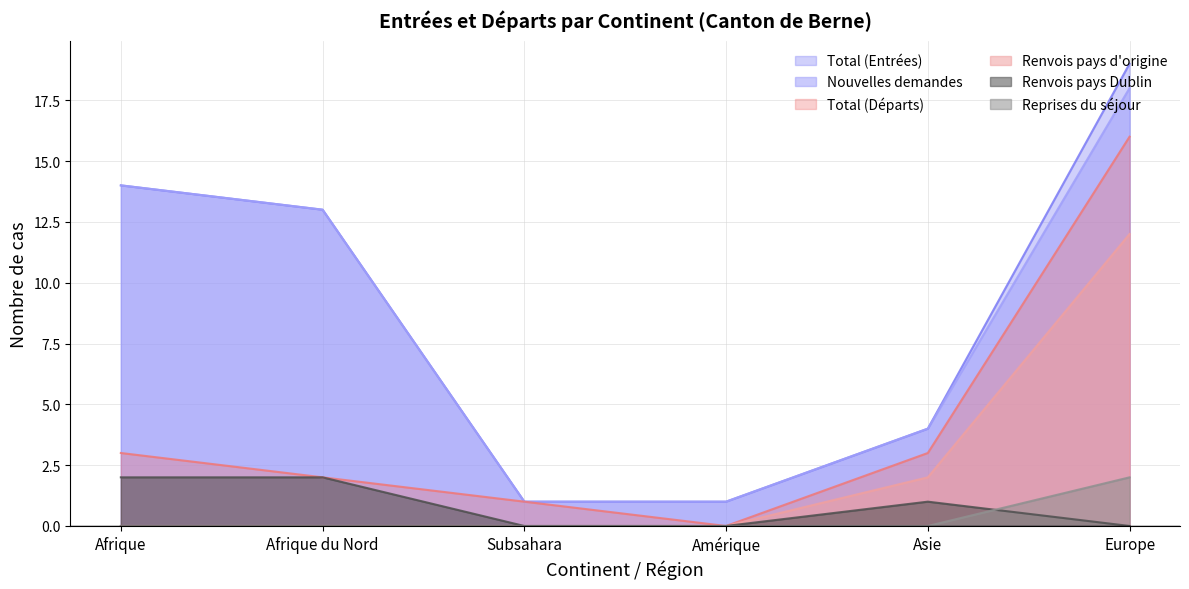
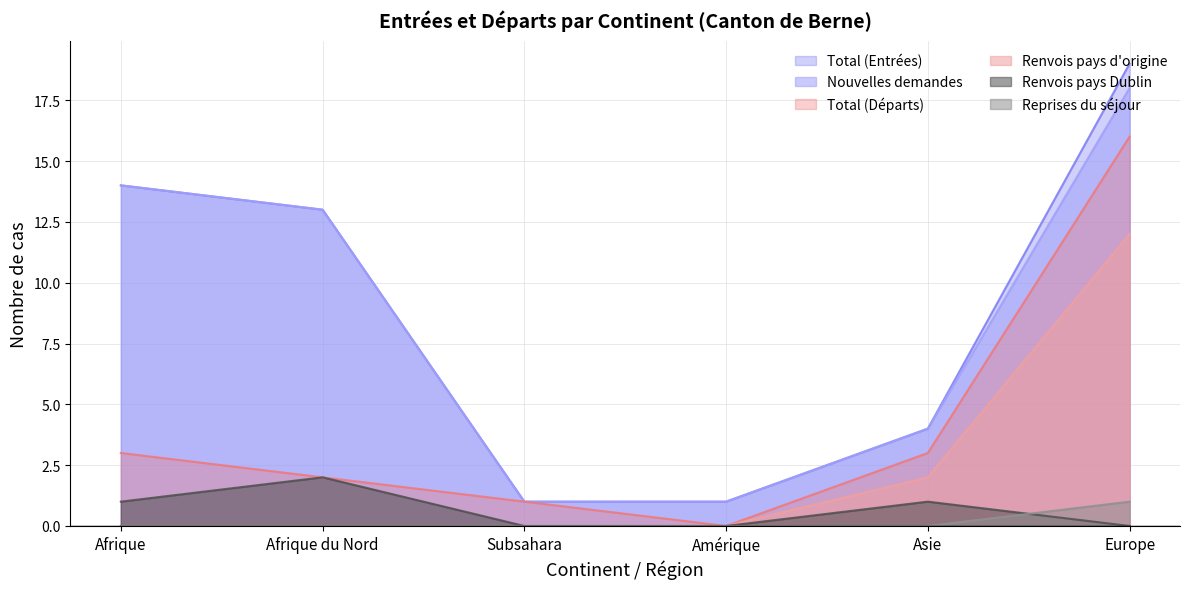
  {
    "Renvois pays Dublin": {
-     "Afrique": 2,
+     "Afrique": 1,
      "Asie": 1,
      "Europe": 0
    },
    "Reprises du séjour": {
      "Asie": 0,
-     "Europe": 2
+     "Europe": 1
    }
  }
